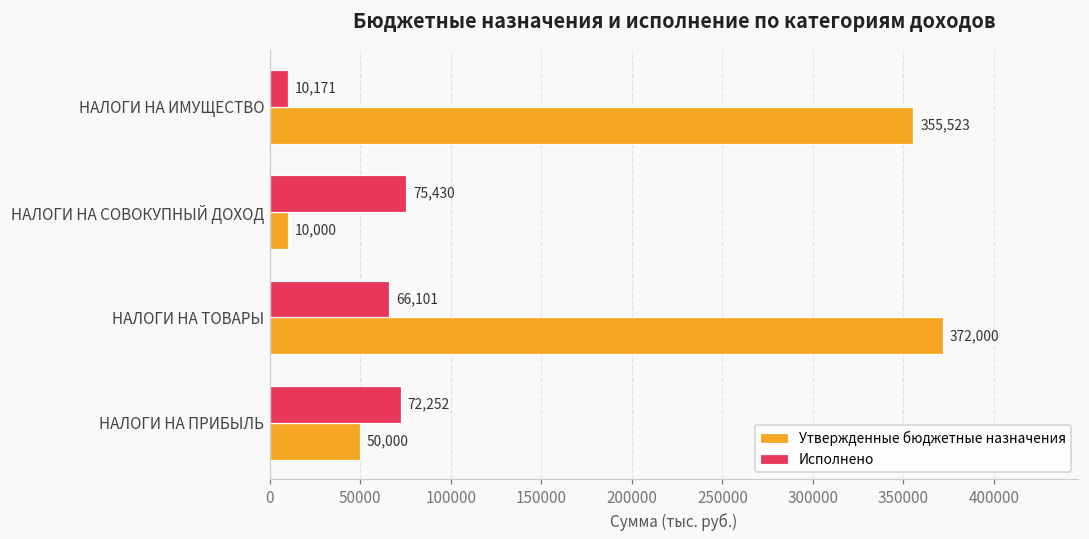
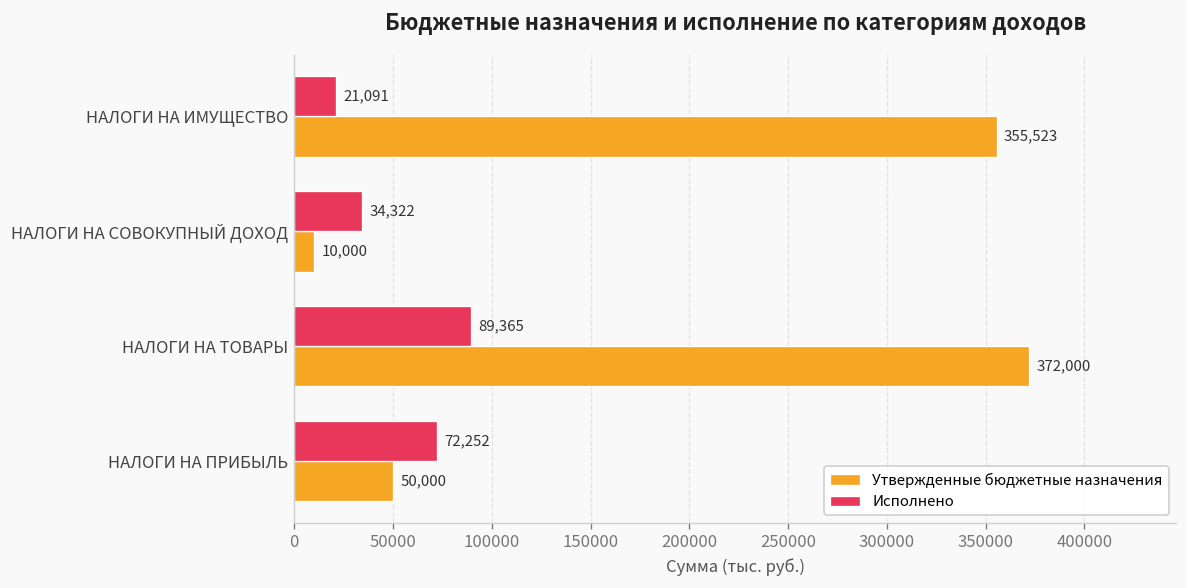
  {
    "Утвержденные бюджетные назначения": {
      "НАЛОГИ НА ИМУЩЕСТВО": "355,523",
      "НАЛОГИ НА СОВОКУПНЫЙ ДОХОД": "10,000",
      "НАЛОГИ НА ТОВАРЫ": "372,000",
      "НАЛОГИ НА ПРИБЫЛЬ": "50,000"
    },
    "Исполнено": {
-     "НАЛОГИ НА ИМУЩЕСТВО": "10,171",
-     "НАЛОГИ НА СОВОКУПНЫЙ ДОХОД": "75,430",
-     "НАЛОГИ НА ТОВАРЫ": "66,101",
+     "НАЛОГИ НА ИМУЩЕСТВО": "21,091",
+     "НАЛОГИ НА СОВОКУПНЫЙ ДОХОД": "34,322",
+     "НАЛОГИ НА ТОВАРЫ": "89,365",
      "НАЛОГИ НА ПРИБЫЛЬ": "72,252"
    }
  }
